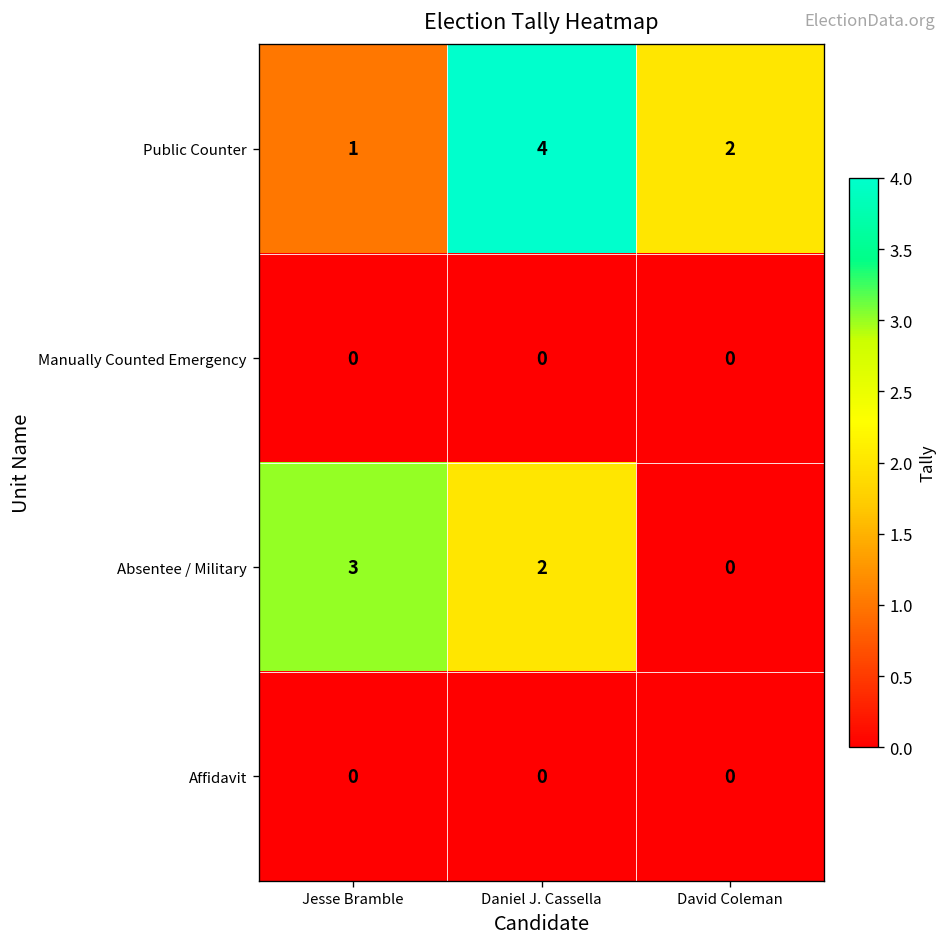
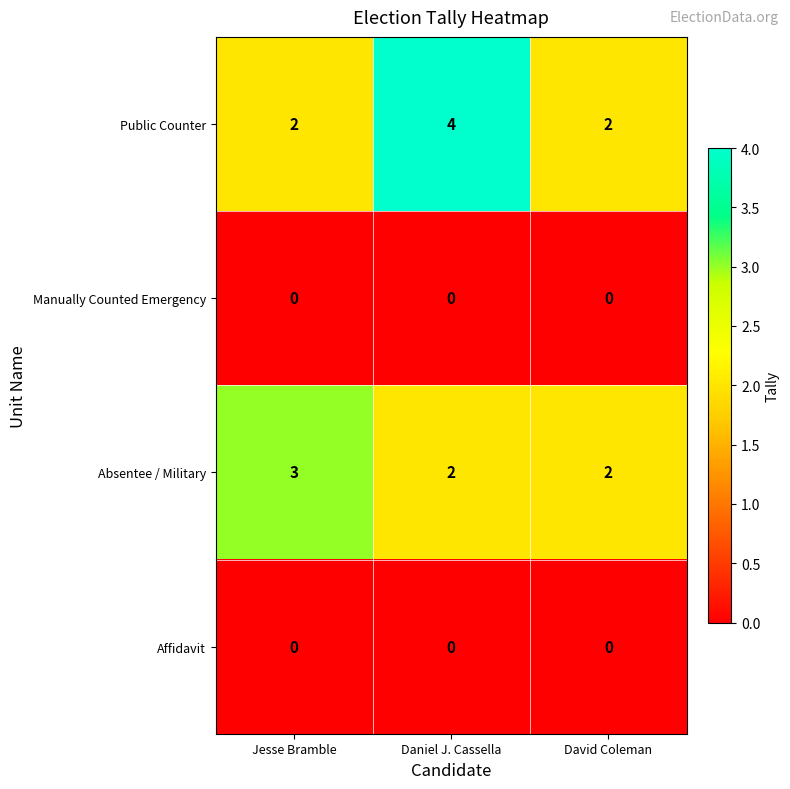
  {
    "Public Counter": {
-     "Jesse Bramble": 1,
+     "Jesse Bramble": 2,
      "Daniel J. Cassella": 4,
      "David Coleman": 2
    },
    "Manually Counted Emergency": {
      "Jesse Bramble": 0,
      "Daniel J. Cassella": 0,
      "David Coleman": 0
    },
    "Absentee / Military": {
      "Jesse Bramble": 3,
      "Daniel J. Cassella": 2,
-     "David Coleman": 0
+     "David Coleman": 2
    },
    "Affidavit": {
      "Jesse Bramble": 0,
      "Daniel J. Cassella": 0,
      "David Coleman": 0
    }
  }
